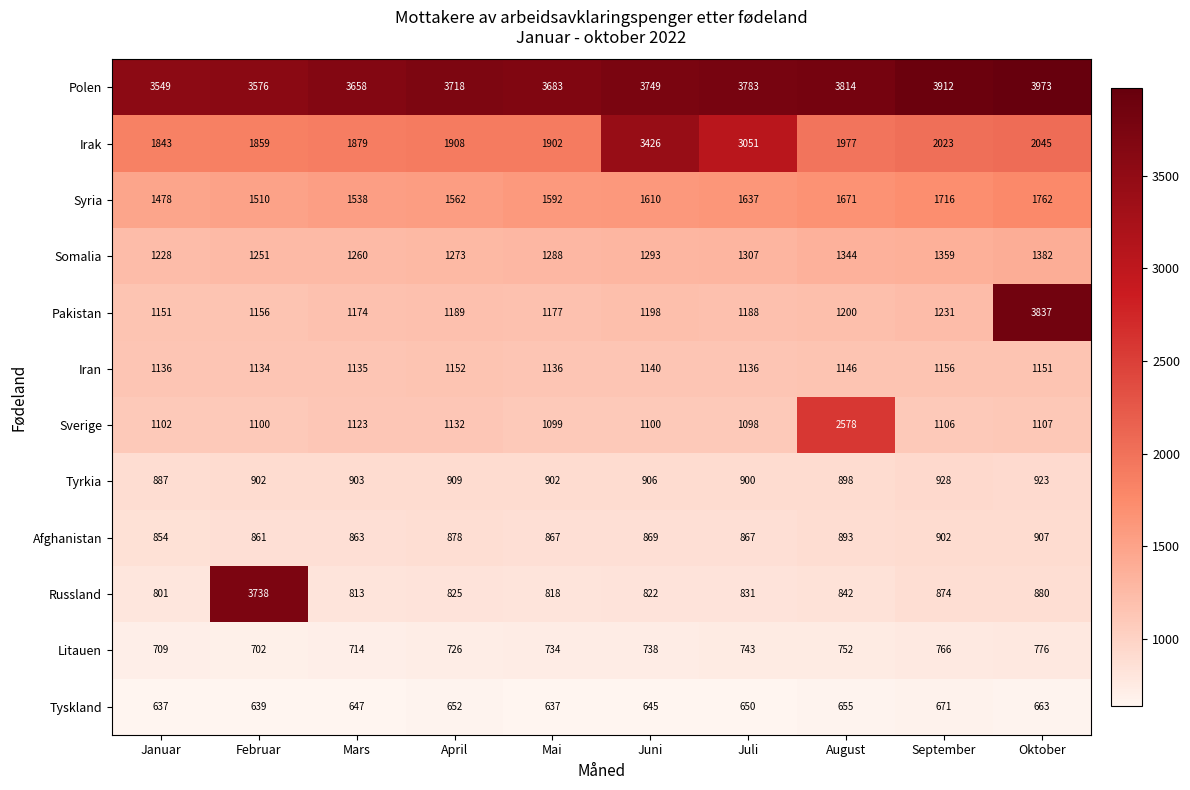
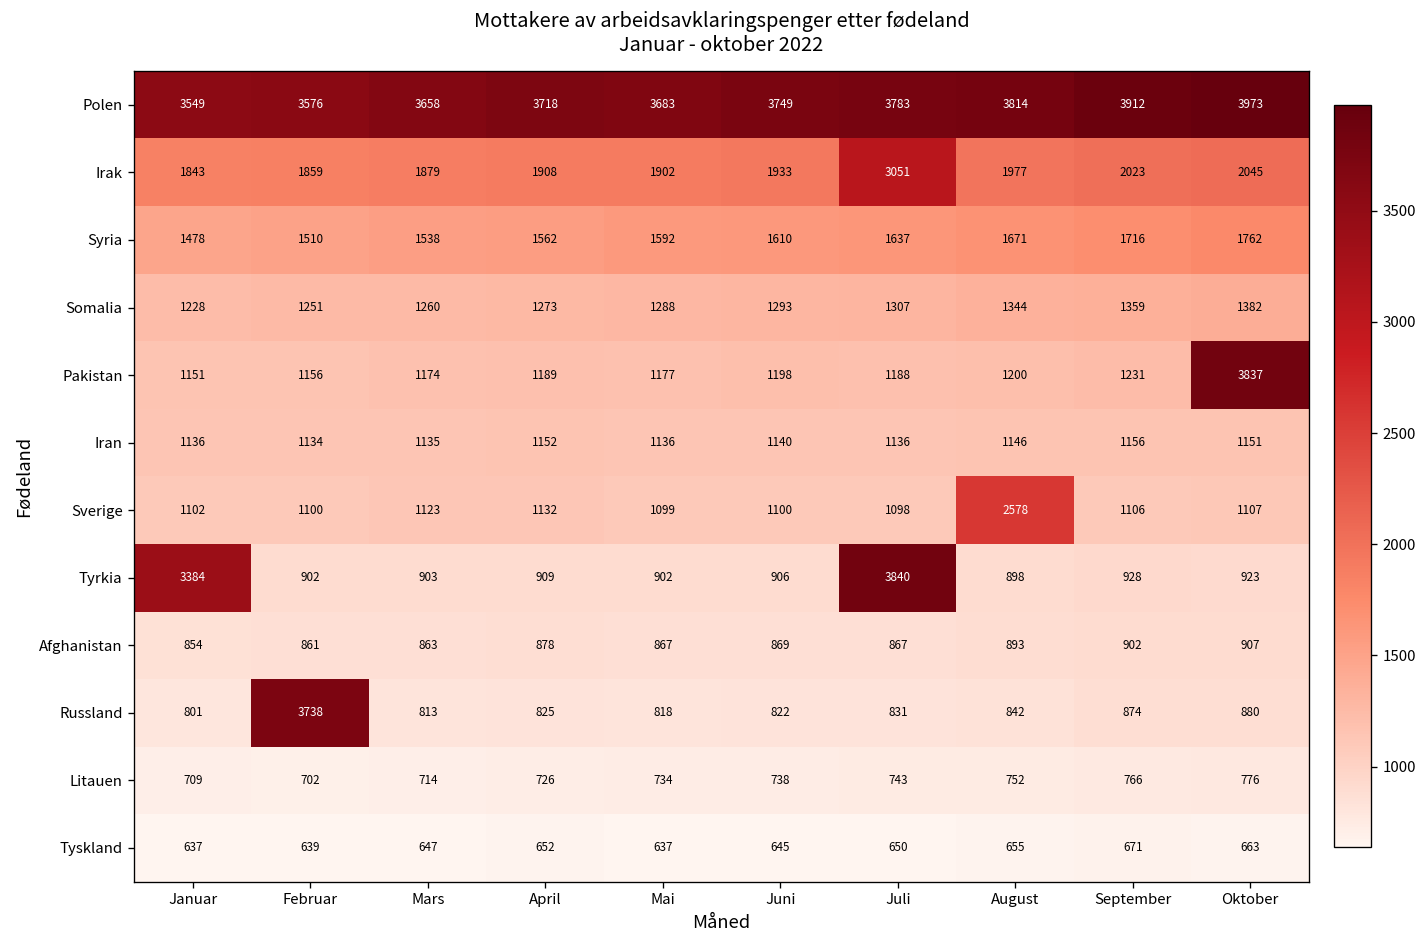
  {
    "Polen": {
      "Januar": 3549,
      "Februar": 3576,
      "Mars": 3658,
      "April": 3718,
      "Mai": 3683,
      "Juni": 3749,
      "Juli": 3783,
      "August": 3814,
      "September": 3912,
      "Oktober": 3973
    },
    "Irak": {
      "Januar": 1843,
      "Februar": 1859,
      "Mars": 1879,
      "April": 1908,
      "Mai": 1902,
-     "Juni": 3426,
+     "Juni": 1933,
      "Juli": 3051,
      "August": 1977,
      "September": 2023,
      "Oktober": 2045
    },
    "Syria": {
      "Januar": 1478,
      "Februar": 1510,
      "Mars": 1538,
      "April": 1562,
      "Mai": 1592,
      "Juni": 1610,
      "Juli": 1637,
      "August": 1671,
      "September": 1716,
      "Oktober": 1762
    },
    "Somalia": {
      "Januar": 1228,
      "Februar": 1251,
      "Mars": 1260,
      "April": 1273,
      "Mai": 1288,
      "Juni": 1293,
      "Juli": 1307,
      "August": 1344,
      "September": 1359,
      "Oktober": 1382
    },
    "Pakistan": {
      "Januar": 1151,
      "Februar": 1156,
      "Mars": 1174,
      "April": 1189,
      "Mai": 1177,
      "Juni": 1198,
      "Juli": 1188,
      "August": 1200,
      "September": 1231,
      "Oktober": 3837
    },
    "Iran": {
      "Januar": 1136,
      "Februar": 1134,
      "Mars": 1135,
      "April": 1152,
      "Mai": 1136,
      "Juni": 1140,
      "Juli": 1136,
      "August": 1146,
      "September": 1156,
      "Oktober": 1151
    },
    "Sverige": {
      "Januar": 1102,
      "Februar": 1100,
      "Mars": 1123,
      "April": 1132,
      "Mai": 1099,
      "Juni": 1100,
      "Juli": 1098,
      "August": 2578,
      "September": 1106,
      "Oktober": 1107
    },
    "Tyrkia": {
-     "Januar": 887,
+     "Januar": 3384,
      "Februar": 902,
      "Mars": 903,
      "April": 909,
      "Mai": 902,
      "Juni": 906,
-     "Juli": 900,
+     "Juli": 3840,
      "August": 898,
      "September": 928,
      "Oktober": 923
    },
    "Afghanistan": {
      "Januar": 854,
      "Februar": 861,
      "Mars": 863,
      "April": 878,
      "Mai": 867,
      "Juni": 869,
      "Juli": 867,
      "August": 893,
      "September": 902,
      "Oktober": 907
    },
    "Russland": {
      "Januar": 801,
      "Februar": 3738,
      "Mars": 813,
      "April": 825,
      "Mai": 818,
      "Juni": 822,
      "Juli": 831,
      "August": 842,
      "September": 874,
      "Oktober": 880
    },
    "Litauen": {
      "Januar": 709,
      "Februar": 702,
      "Mars": 714,
      "April": 726,
      "Mai": 734,
      "Juni": 738,
      "Juli": 743,
      "August": 752,
      "September": 766,
      "Oktober": 776
    },
    "Tyskland": {
      "Januar": 637,
      "Februar": 639,
      "Mars": 647,
      "April": 652,
      "Mai": 637,
      "Juni": 645,
      "Juli": 650,
      "August": 655,
      "September": 671,
      "Oktober": 663
    }
  }
